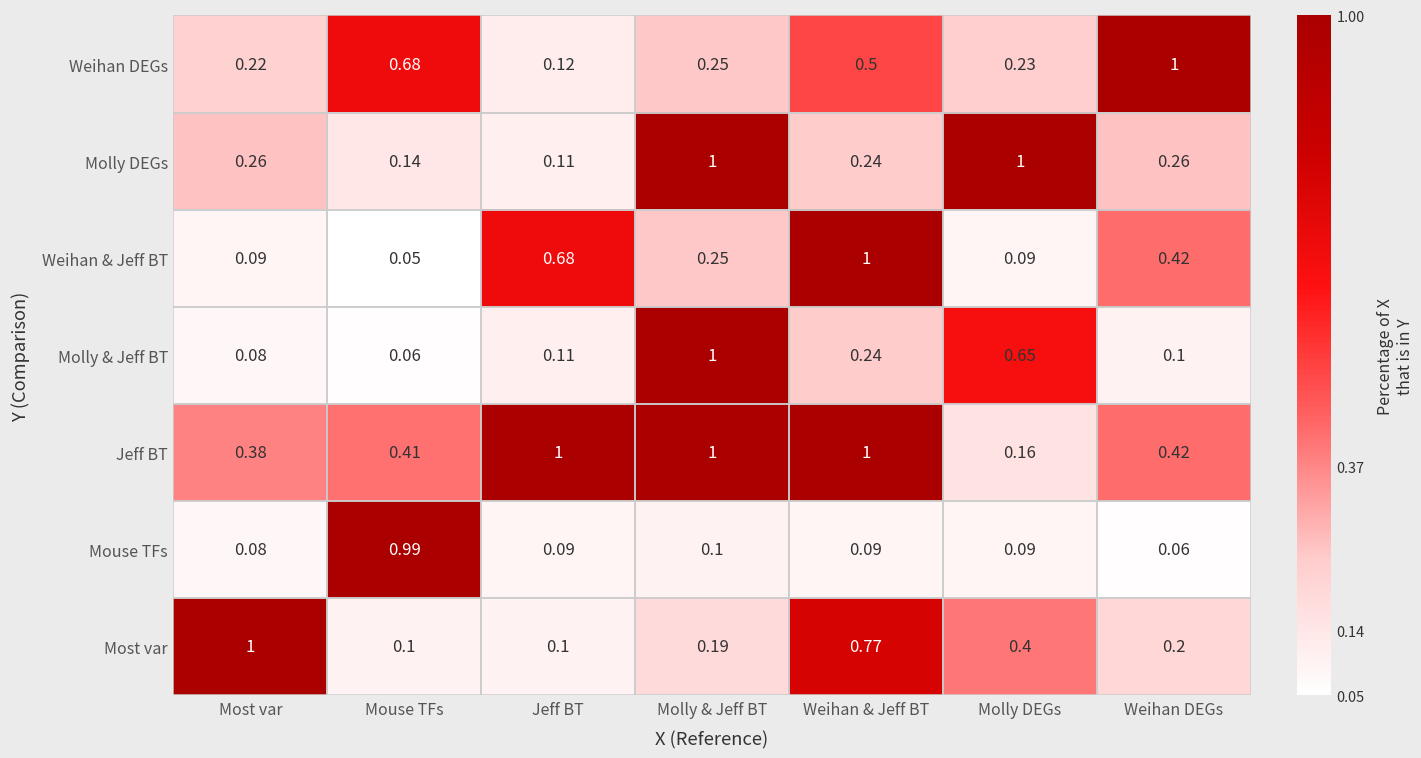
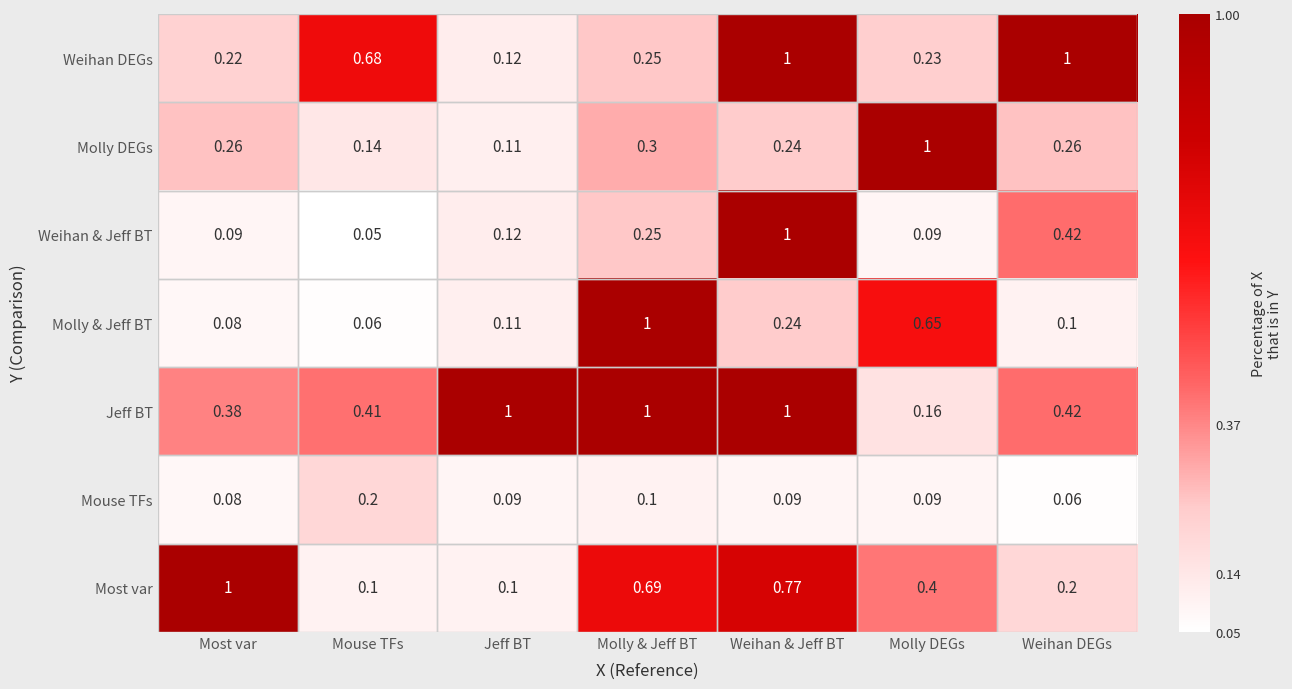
  {
    "Weihan DEGs": {
      "Most var": 0.22,
      "Mouse TFs": 0.68,
      "Jeff BT": 0.12,
      "Molly & Jeff BT": 0.25,
-     "Weihan & Jeff BT": 0.5,
+     "Weihan & Jeff BT": 1,
      "Molly DEGs": 0.23,
      "Weihan DEGs": 1
    },
    "Molly DEGs": {
      "Most var": 0.26,
      "Mouse TFs": 0.14,
      "Jeff BT": 0.11,
-     "Molly & Jeff BT": 1,
+     "Molly & Jeff BT": 0.3,
      "Weihan & Jeff BT": 0.24,
      "Molly DEGs": 1,
      "Weihan DEGs": 0.26
    },
    "Weihan & Jeff BT": {
      "Most var": 0.09,
      "Mouse TFs": 0.05,
-     "Jeff BT": 0.68,
+     "Jeff BT": 0.12,
      "Molly & Jeff BT": 0.25,
      "Weihan & Jeff BT": 1,
      "Molly DEGs": 0.09,
      "Weihan DEGs": 0.42
    },
    "Molly & Jeff BT": {
      "Most var": 0.08,
      "Mouse TFs": 0.06,
      "Jeff BT": 0.11,
      "Molly & Jeff BT": 1,
      "Weihan & Jeff BT": 0.24,
      "Molly DEGs": 0.65,
      "Weihan DEGs": 0.1
    },
    "Jeff BT": {
      "Most var": 0.38,
      "Mouse TFs": 0.41,
      "Jeff BT": 1,
      "Molly & Jeff BT": 1,
      "Weihan & Jeff BT": 1,
      "Molly DEGs": 0.16,
      "Weihan DEGs": 0.42
    },
    "Mouse TFs": {
      "Most var": 0.08,
-     "Mouse TFs": 0.99,
+     "Mouse TFs": 0.2,
      "Jeff BT": 0.09,
      "Molly & Jeff BT": 0.1,
      "Weihan & Jeff BT": 0.09,
      "Molly DEGs": 0.09,
      "Weihan DEGs": 0.06
    },
    "Most var": {
      "Most var": 1,
      "Mouse TFs": 0.1,
      "Jeff BT": 0.1,
-     "Molly & Jeff BT": 0.19,
+     "Molly & Jeff BT": 0.69,
      "Weihan & Jeff BT": 0.77,
      "Molly DEGs": 0.4,
      "Weihan DEGs": 0.2
    }
  }
